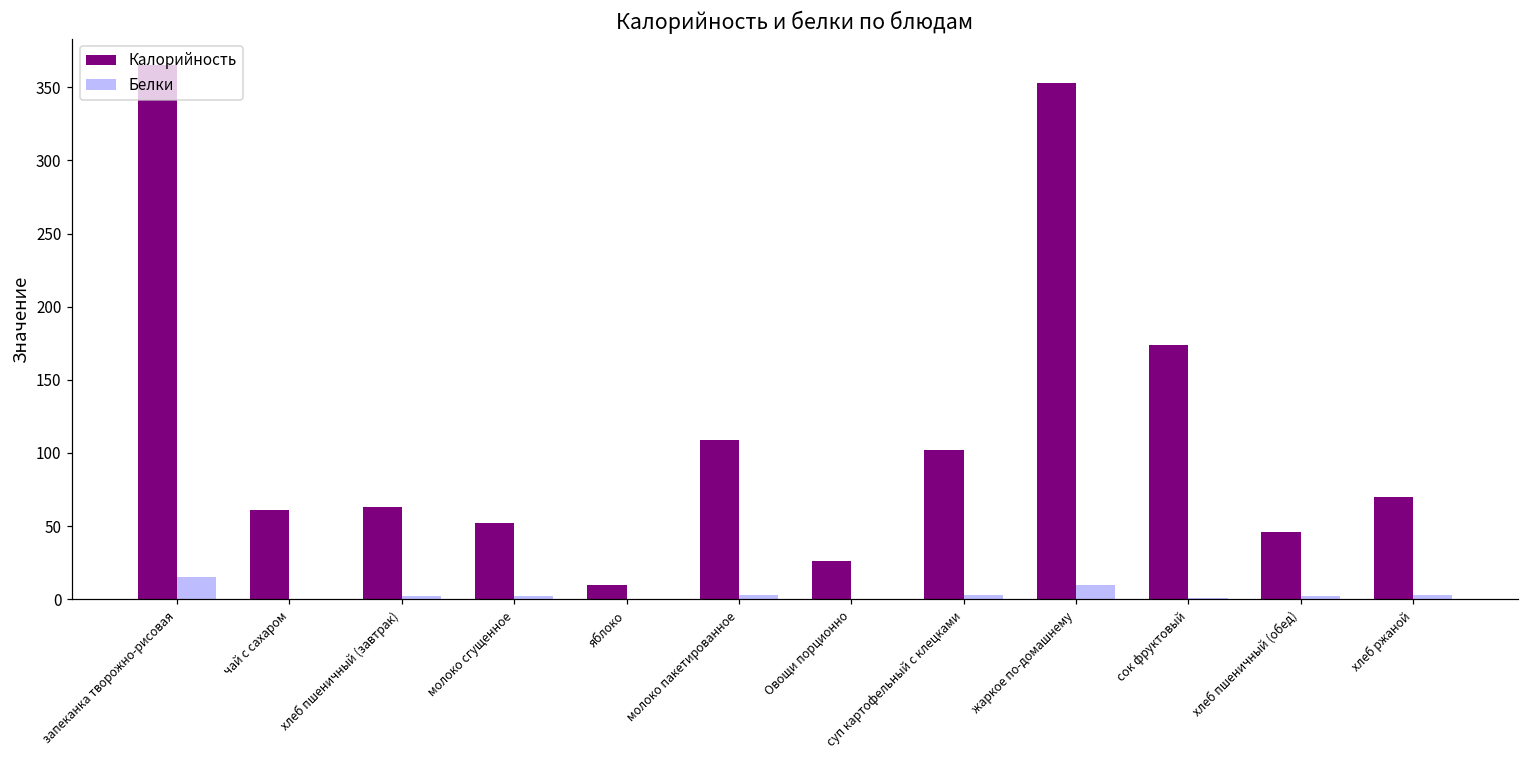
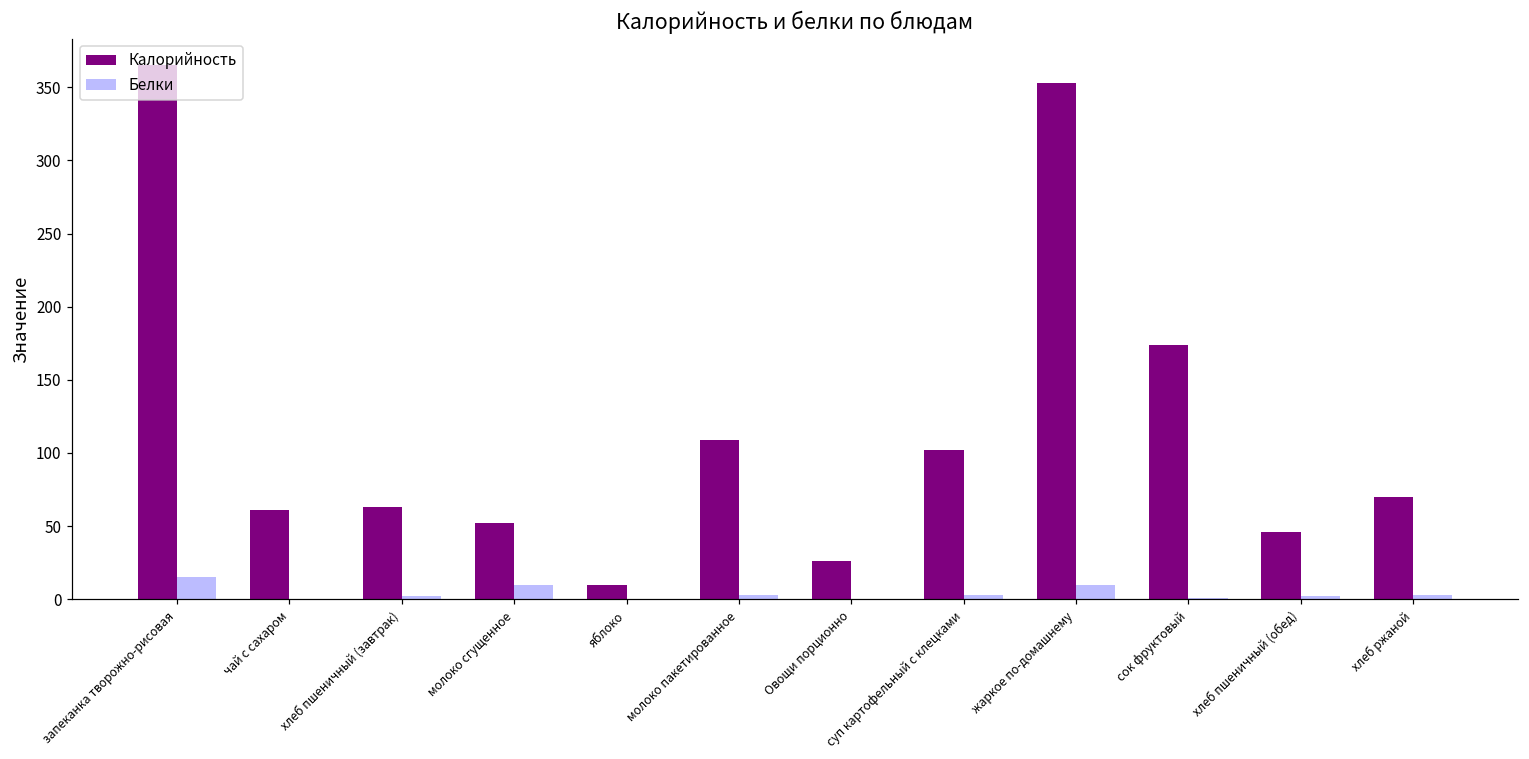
  {
    "Калорийность": {
      "чай с сахаром": 61,
      "хлеб пшеничный (завтрак)": 63,
      "молоко сгущенное": 52,
      "яблоко": 10,
      "молоко пакетированное": 109,
      "Овощи порционно": 26,
      "суп картофельный с клецками": 102,
      "жаркое по-домашнему": 353,
      "сок фруктовый": 174,
      "хлеб пшеничный (обед)": 46,
      "хлеб ржаной": 70
    },
    "Белки": {
      "запеканка творожно-рисовая": 15,
      "хлеб пшеничный (завтрак)": 2,
-     "молоко сгущенное": 2,
+     "молоко сгущенное": 10,
      "яблоко": 0,
      "молоко пакетированное": 3,
      "Овощи порционно": 0,
      "суп картофельный с клецками": 3,
      "жаркое по-домашнему": 10,
      "хлеб пшеничный (обед)": 2,
      "хлеб ржаной": 3
    }
  }
